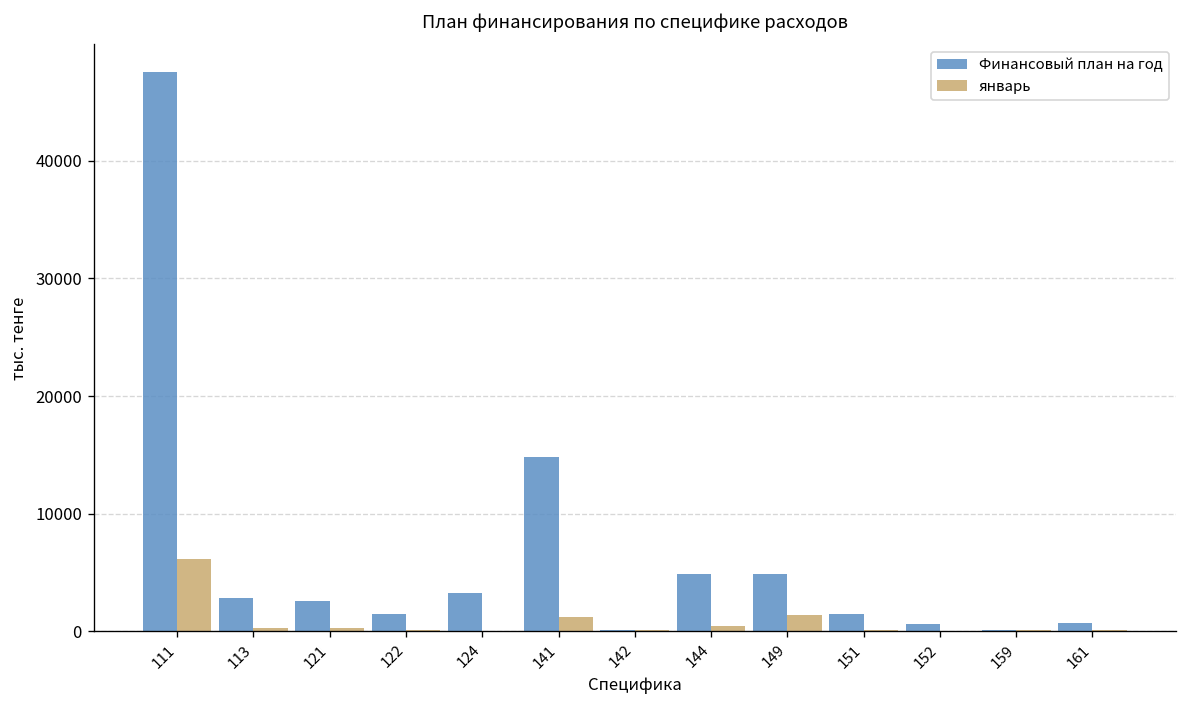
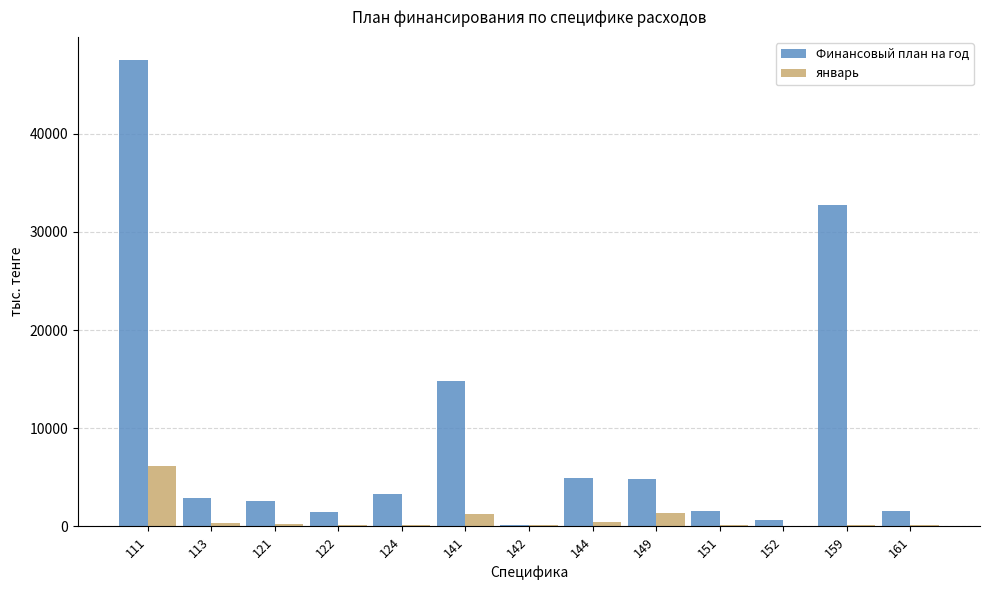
  {
    "Финансовый план на год": {
      "111": 48000,
      "113": 3000,
      "121": 3000,
      "122": 1000,
      "124": 3000,
      "141": 15000,
      "144": 5000,
      "149": 5000,
      "151": 2000,
      "152": 1000,
-     "159": 0,
-     "161": 1000
+     "159": 33000,
+     "161": 2000
    },
    "январь": {
      "111": 6000,
      "113": 0,
      "141": 1000,
      "144": 0,
      "149": 1000
    }
  }
